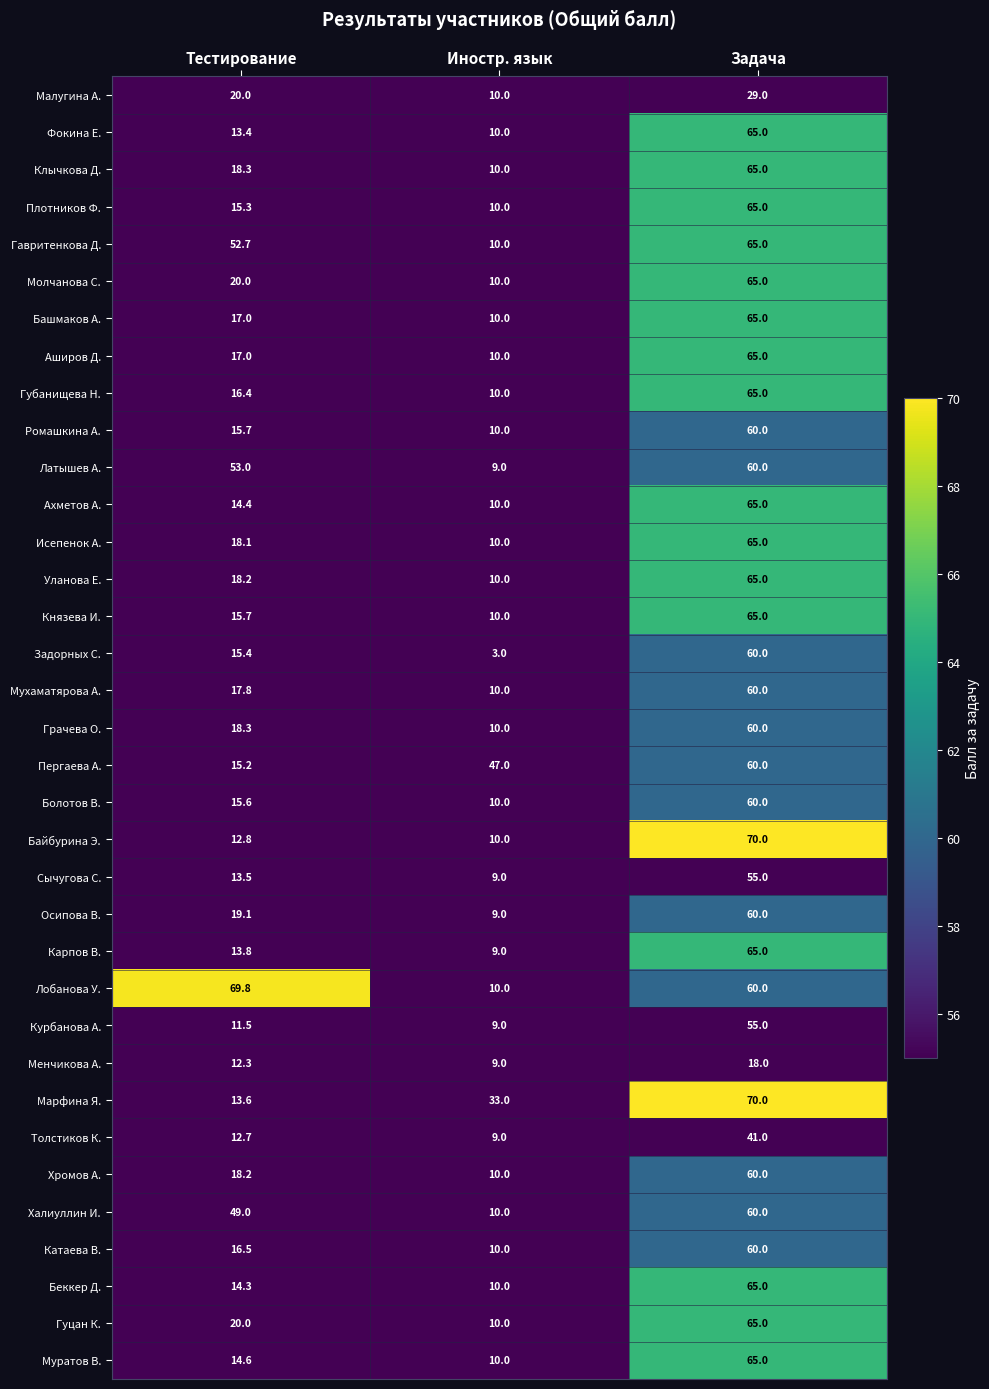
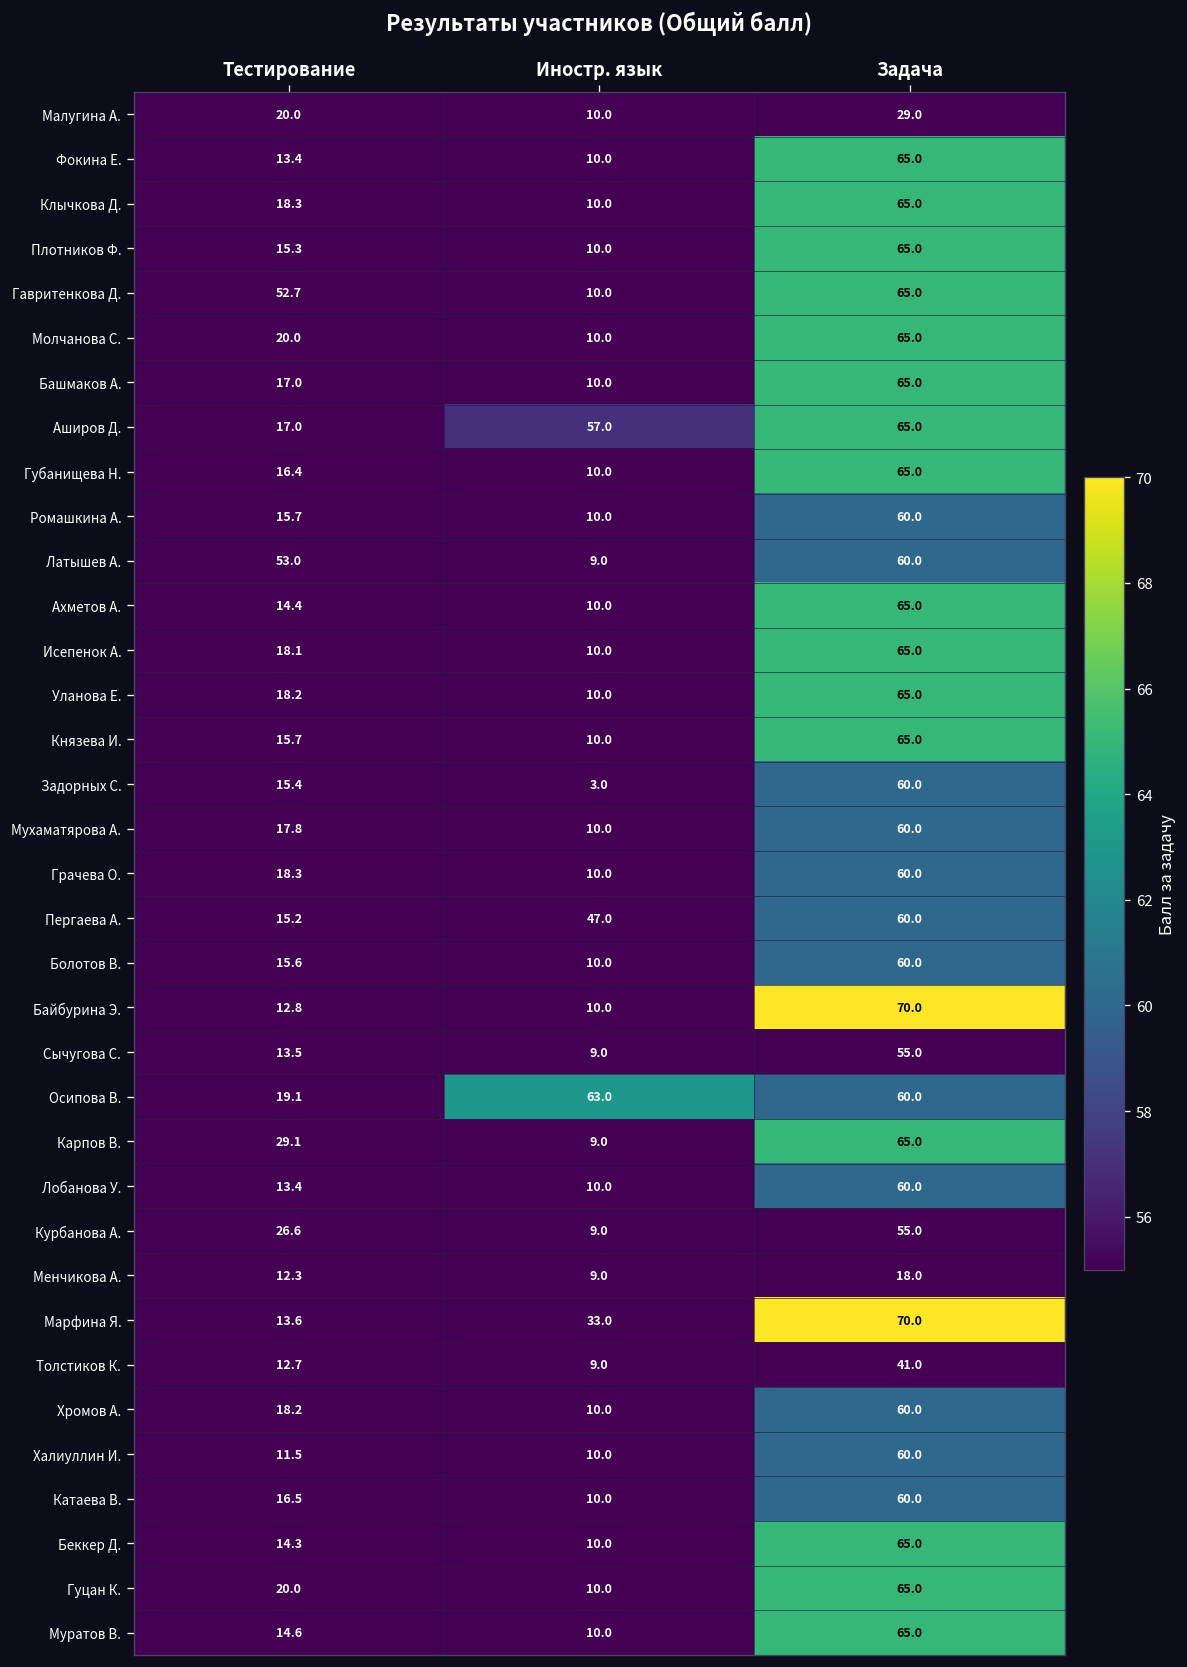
  {
    "Малугина А.": {
      "Тестирование": 20.0,
      "Иностр. язык": 10.0,
      "Задача": 29.0
    },
    "Фокина Е.": {
      "Тестирование": 13.4,
      "Иностр. язык": 10.0,
      "Задача": 65.0
    },
    "Клычкова Д.": {
      "Тестирование": 18.3,
      "Иностр. язык": 10.0,
      "Задача": 65.0
    },
    "Плотников Ф.": {
      "Тестирование": 15.3,
      "Иностр. язык": 10.0,
      "Задача": 65.0
    },
    "Гавритенкова Д.": {
      "Тестирование": 52.7,
      "Иностр. язык": 10.0,
      "Задача": 65.0
    },
    "Молчанова С.": {
      "Тестирование": 20.0,
      "Иностр. язык": 10.0,
      "Задача": 65.0
    },
    "Башмаков А.": {
      "Тестирование": 17.0,
      "Иностр. язык": 10.0,
      "Задача": 65.0
    },
    "Аширов Д.": {
      "Тестирование": 17.0,
-     "Иностр. язык": 10.0,
+     "Иностр. язык": 57.0,
      "Задача": 65.0
    },
    "Губанищева Н.": {
      "Тестирование": 16.4,
      "Иностр. язык": 10.0,
      "Задача": 65.0
    },
    "Ромашкина А.": {
      "Тестирование": 15.7,
      "Иностр. язык": 10.0,
      "Задача": 60.0
    },
    "Латышев А.": {
      "Тестирование": 53.0,
      "Иностр. язык": 9.0,
      "Задача": 60.0
    },
    "Ахметов А.": {
      "Тестирование": 14.4,
      "Иностр. язык": 10.0,
      "Задача": 65.0
    },
    "Исепенок А.": {
      "Тестирование": 18.1,
      "Иностр. язык": 10.0,
      "Задача": 65.0
    },
    "Уланова Е.": {
      "Тестирование": 18.2,
      "Иностр. язык": 10.0,
      "Задача": 65.0
    },
    "Князева И.": {
      "Тестирование": 15.7,
      "Иностр. язык": 10.0,
      "Задача": 65.0
    },
    "Задорных С.": {
      "Тестирование": 15.4,
      "Иностр. язык": 3.0,
      "Задача": 60.0
    },
    "Мухаматярова А.": {
      "Тестирование": 17.8,
      "Иностр. язык": 10.0,
      "Задача": 60.0
    },
    "Грачева О.": {
      "Тестирование": 18.3,
      "Иностр. язык": 10.0,
      "Задача": 60.0
    },
    "Пергаева А.": {
      "Тестирование": 15.2,
      "Иностр. язык": 47.0,
      "Задача": 60.0
    },
    "Болотов В.": {
      "Тестирование": 15.6,
      "Иностр. язык": 10.0,
      "Задача": 60.0
    },
    "Байбурина Э.": {
      "Тестирование": 12.8,
      "Иностр. язык": 10.0,
      "Задача": 70.0
    },
    "Сычугова С.": {
      "Тестирование": 13.5,
      "Иностр. язык": 9.0,
      "Задача": 55.0
    },
    "Осипова В.": {
      "Тестирование": 19.1,
-     "Иностр. язык": 9.0,
+     "Иностр. язык": 63.0,
      "Задача": 60.0
    },
    "Карпов В.": {
-     "Тестирование": 13.8,
+     "Тестирование": 29.1,
      "Иностр. язык": 9.0,
      "Задача": 65.0
    },
    "Лобанова У.": {
-     "Тестирование": 69.8,
+     "Тестирование": 13.4,
      "Иностр. язык": 10.0,
      "Задача": 60.0
    },
    "Курбанова А.": {
-     "Тестирование": 11.5,
+     "Тестирование": 26.6,
      "Иностр. язык": 9.0,
      "Задача": 55.0
    },
    "Менчикова А.": {
      "Тестирование": 12.3,
      "Иностр. язык": 9.0,
      "Задача": 18.0
    },
    "Марфина Я.": {
      "Тестирование": 13.6,
      "Иностр. язык": 33.0,
      "Задача": 70.0
    },
    "Толстиков К.": {
      "Тестирование": 12.7,
      "Иностр. язык": 9.0,
      "Задача": 41.0
    },
    "Хромов А.": {
      "Тестирование": 18.2,
      "Иностр. язык": 10.0,
      "Задача": 60.0
    },
    "Халиуллин И.": {
-     "Тестирование": 49.0,
+     "Тестирование": 11.5,
      "Иностр. язык": 10.0,
      "Задача": 60.0
    },
    "Катаева В.": {
      "Тестирование": 16.5,
      "Иностр. язык": 10.0,
      "Задача": 60.0
    },
    "Беккер Д.": {
      "Тестирование": 14.3,
      "Иностр. язык": 10.0,
      "Задача": 65.0
    },
    "Гуцан К.": {
      "Тестирование": 20.0,
      "Иностр. язык": 10.0,
      "Задача": 65.0
    },
    "Муратов В.": {
      "Тестирование": 14.6,
      "Иностр. язык": 10.0,
      "Задача": 65.0
    }
  }
